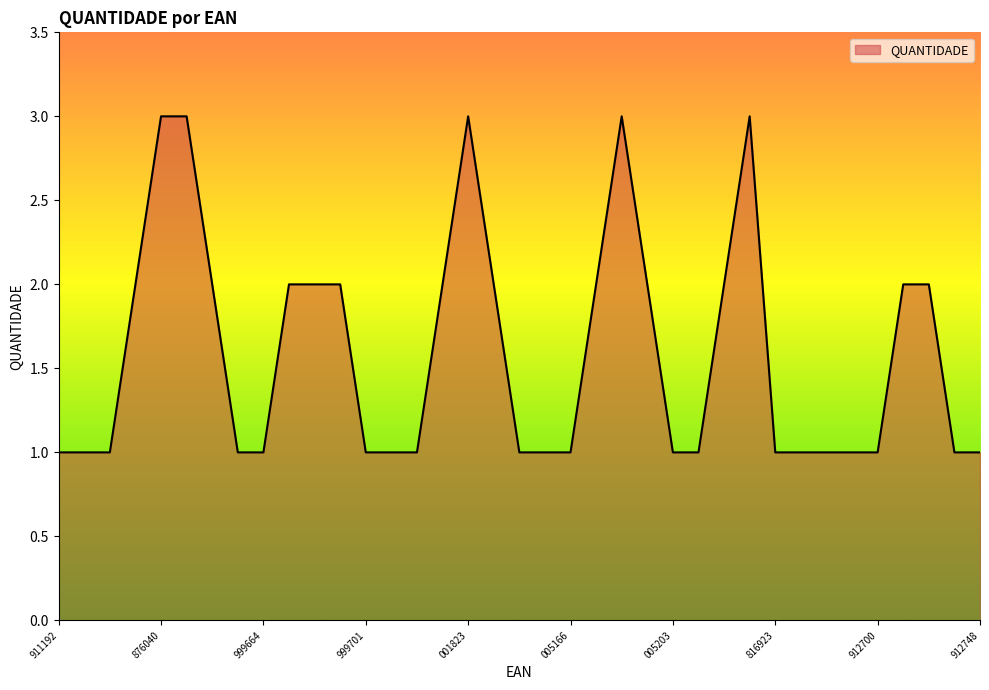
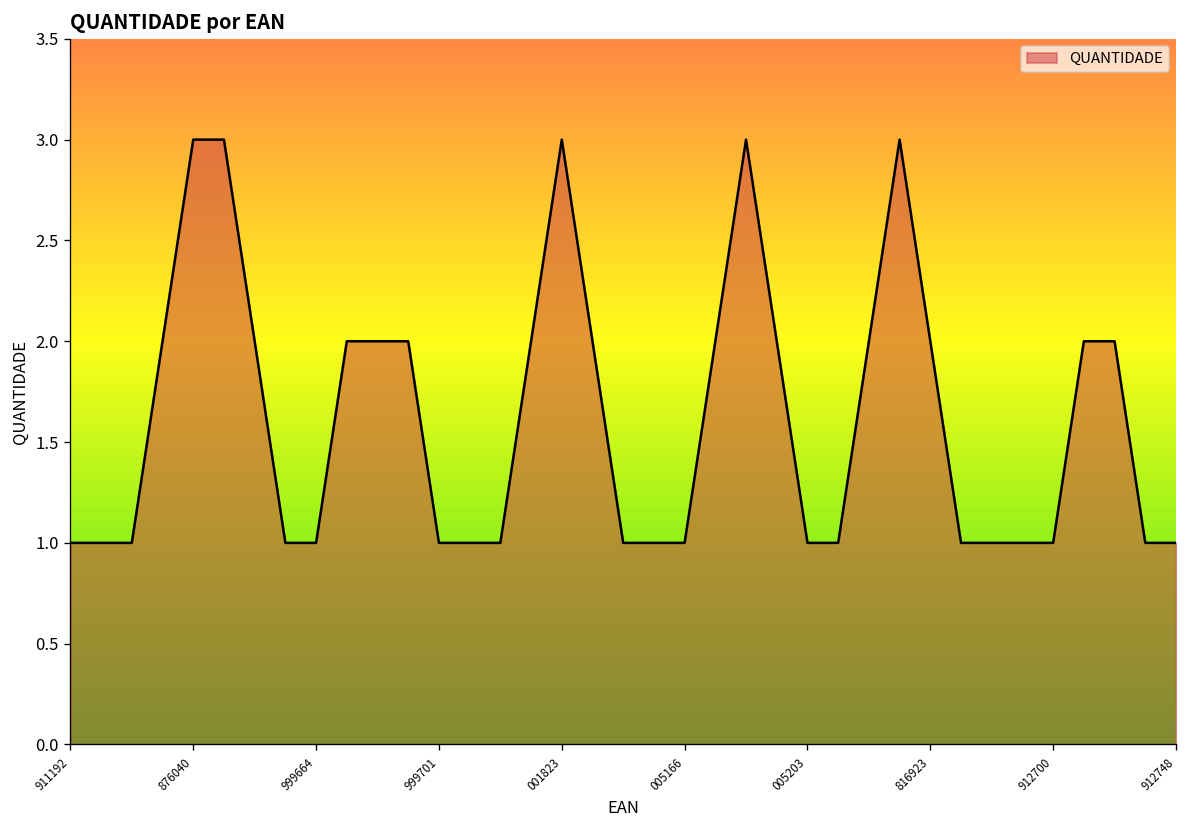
  {
    "911192": 1,
    "876040": 3,
    "999664": 1,
    "999701": 1,
    "001823": 3,
    "005166": 1,
    "005203": 1,
-   "816923": 1,
+   "816923": 2,
    "912700": 1,
    "912748": 1
  }
